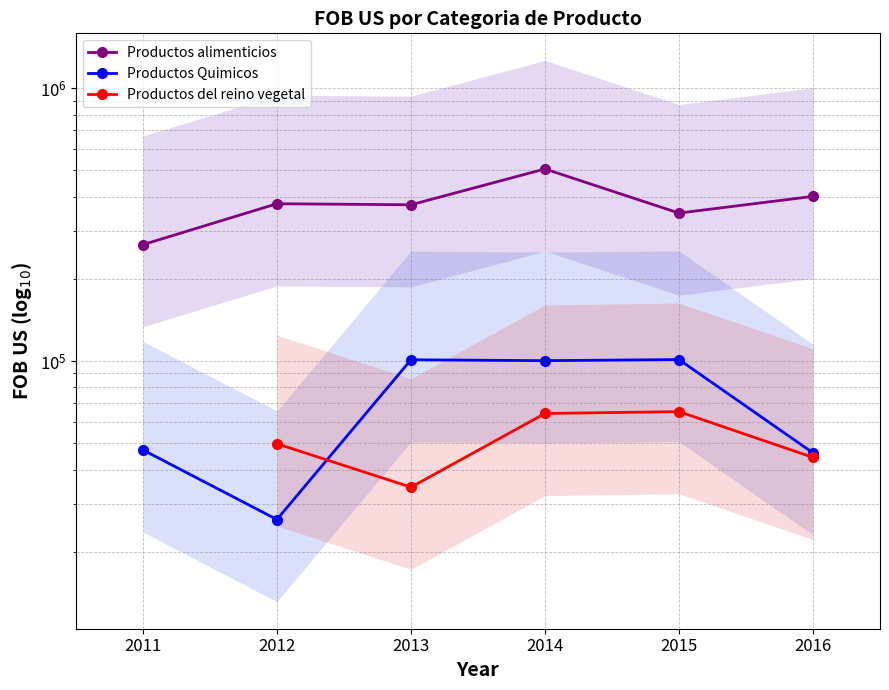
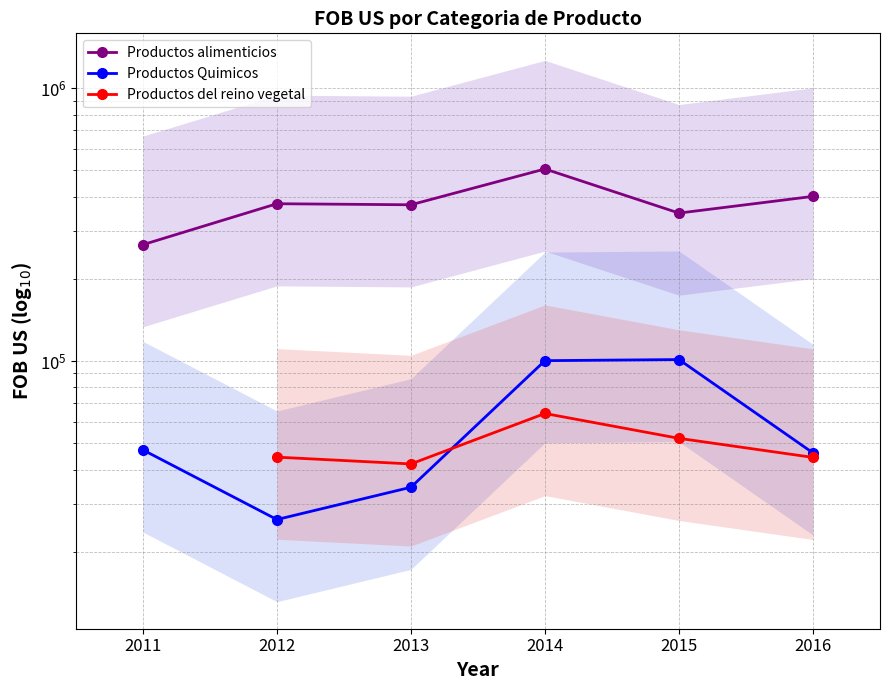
  {
    "Productos alimenticios": {
      "2011": 270000,
      "2012": 380000,
      "2013": 370000,
      "2014": 510000,
      "2015": 350000,
      "2016": 400000
    },
    "Productos Quimicos": {
      "2011": 47000,
      "2012": 26000,
-     "2013": 101000,
+     "2013": 34000,
      "2014": 100000,
      "2015": 101000,
      "2016": 46000
    },
    "Productos del reino vegetal": {
-     "2012": 50000,
-     "2013": 34000,
+     "2012": 44000,
+     "2013": 42000,
      "2014": 64000,
-     "2015": 65000,
+     "2015": 52000,
      "2016": 44000
    }
  }
